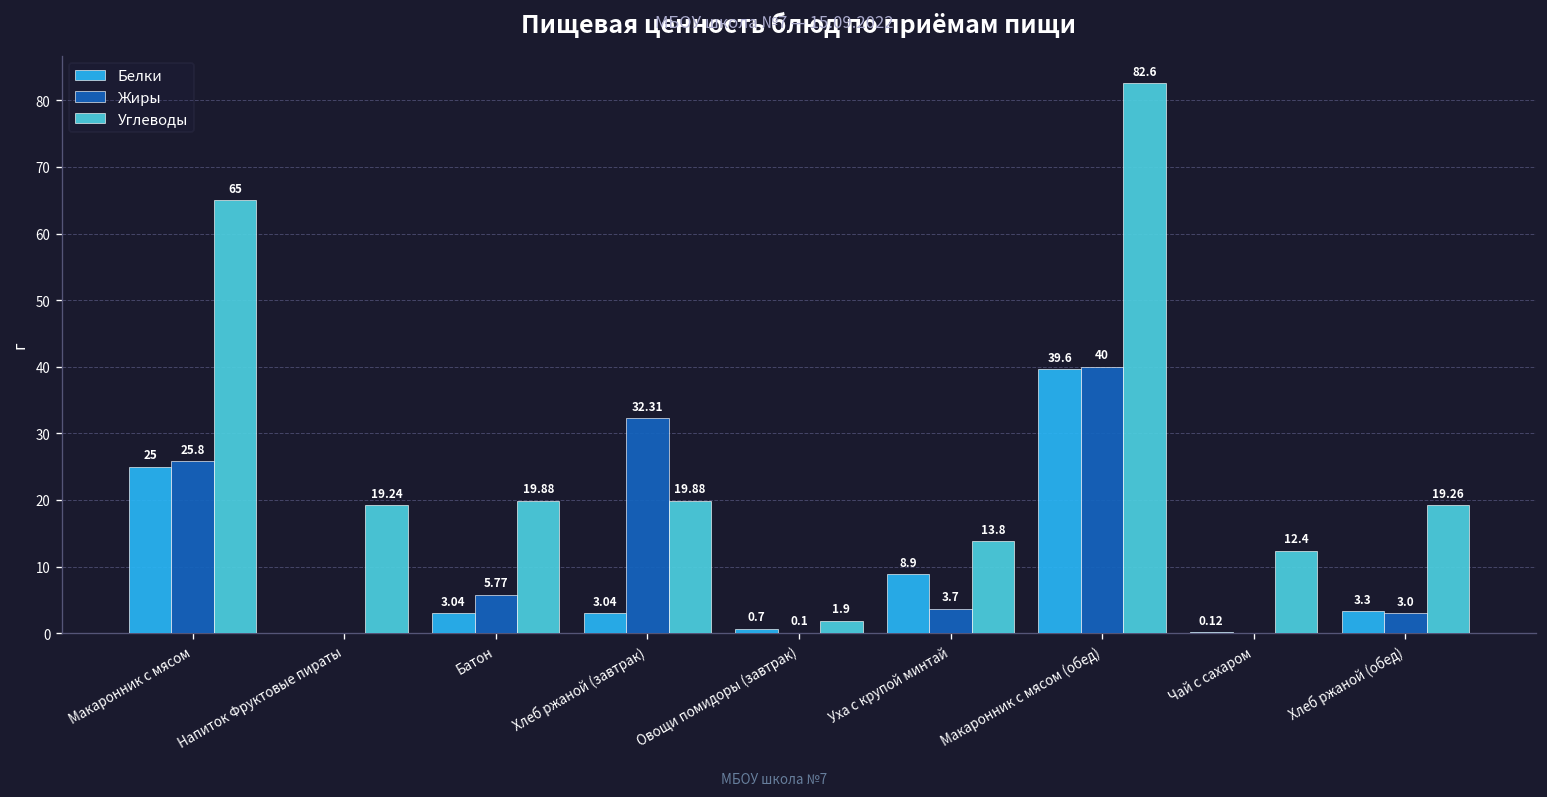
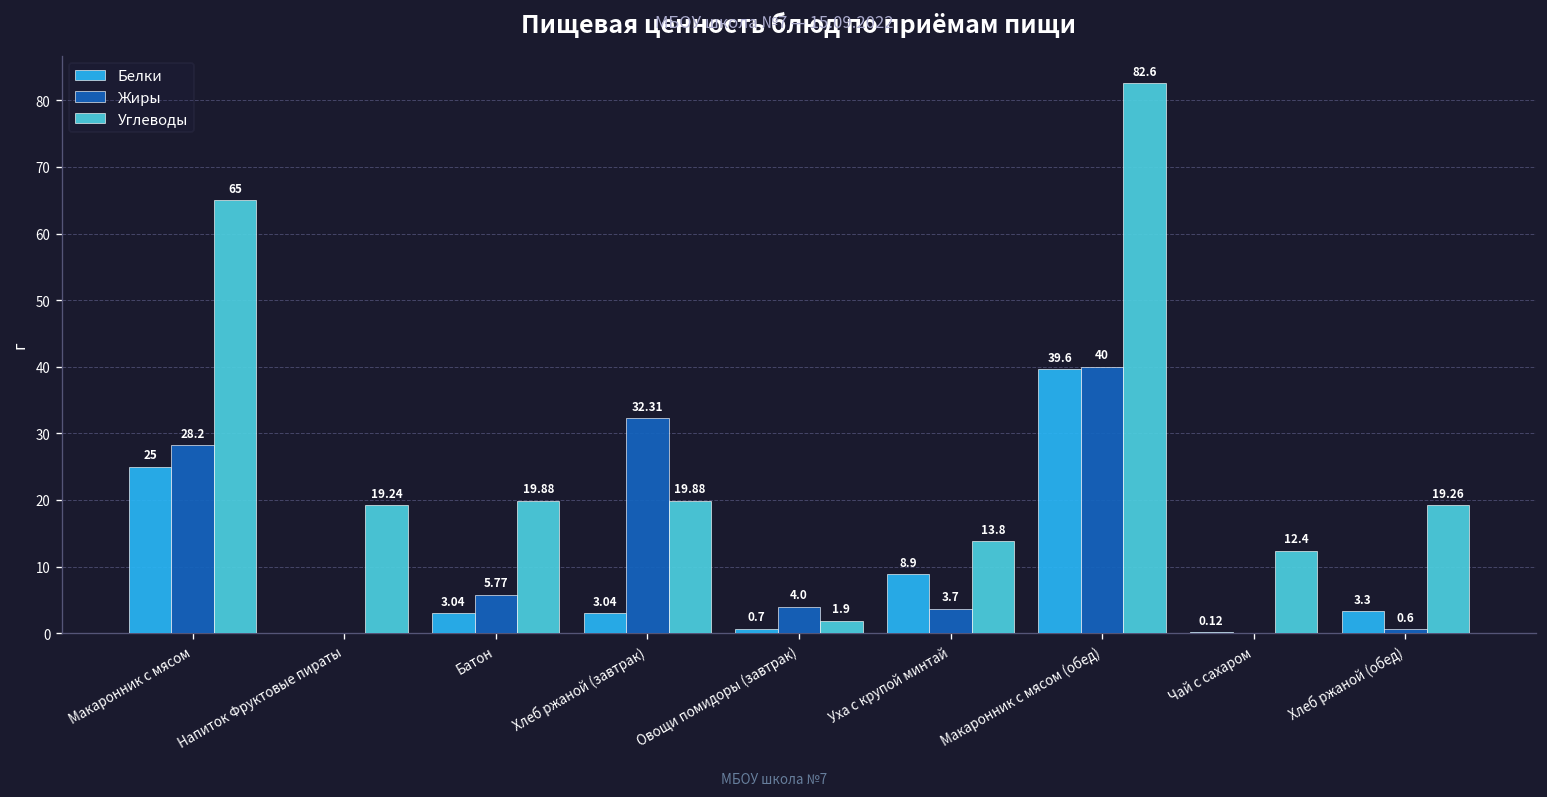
  {
    "Жиры": {
-     "Макаронник с мясом": 25.8,
+     "Макаронник с мясом": 28.2,
      "Батон": 5.77,
      "Хлеб ржаной (завтрак)": 32.31,
-     "Овощи помидоры (завтрак)": 0.1,
+     "Овощи помидоры (завтрак)": 4.0,
      "Уха с крупой минтай": 3.7,
      "Макаронник с мясом (обед)": 40,
-     "Хлеб ржаной (обед)": 3.0
+     "Хлеб ржаной (обед)": 0.6
    }
  }
